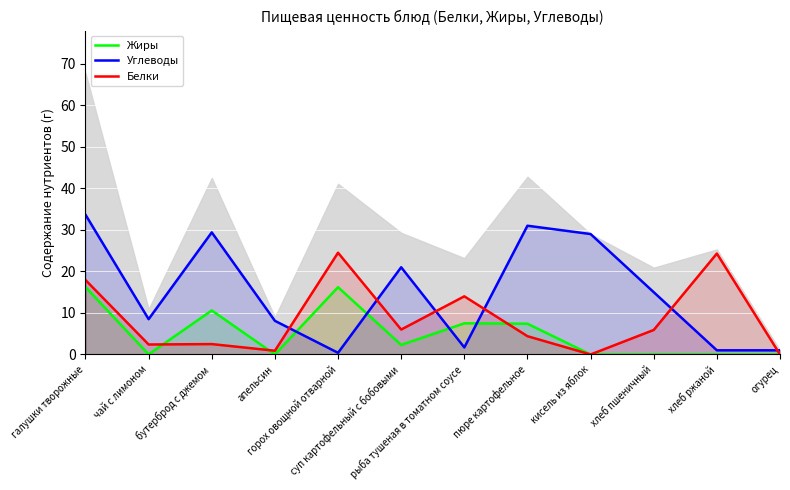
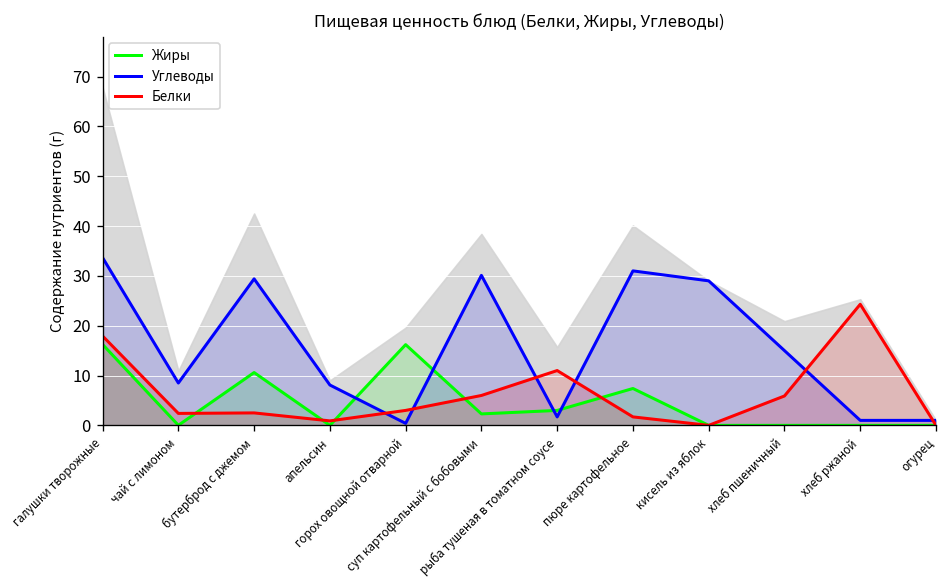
  {
    "Жиры": {
      "галушки творожные": 16,
      "чай с лимоном": 0,
      "бутерброд с джемом": 11,
      "апельсин": 0,
      "горох овощной отварной": 16,
      "суп картофельный с бобовыми": 2,
-     "рыба тушеная в томатном соусе": 8,
+     "рыба тушеная в томатном соусе": 3,
      "пюре картофельное": 7,
      "хлеб пшеничный": 0,
      "хлеб ржаной": 0
    },
    "Углеводы": {
      "галушки творожные": 34,
      "чай с лимоном": 9,
      "бутерброд с джемом": 29,
      "апельсин": 8,
      "горох овощной отварной": 0,
-     "суп картофельный с бобовыми": 21,
+     "суп картофельный с бобовыми": 30,
      "рыба тушеная в томатном соусе": 2,
      "пюре картофельное": 31,
      "хлеб пшеничный": 15,
      "хлеб ржаной": 1
    },
    "Белки": {
      "галушки творожные": 18,
      "чай с лимоном": 2,
      "бутерброд с джемом": 3,
      "апельсин": 1,
-     "горох овощной отварной": 25,
+     "горох овощной отварной": 3,
      "суп картофельный с бобовыми": 6,
-     "рыба тушеная в томатном соусе": 14,
-     "пюре картофельное": 4,
+     "рыба тушеная в томатном соусе": 11,
+     "пюре картофельное": 2,
      "хлеб пшеничный": 6,
      "хлеб ржаной": 24
    }
  }
